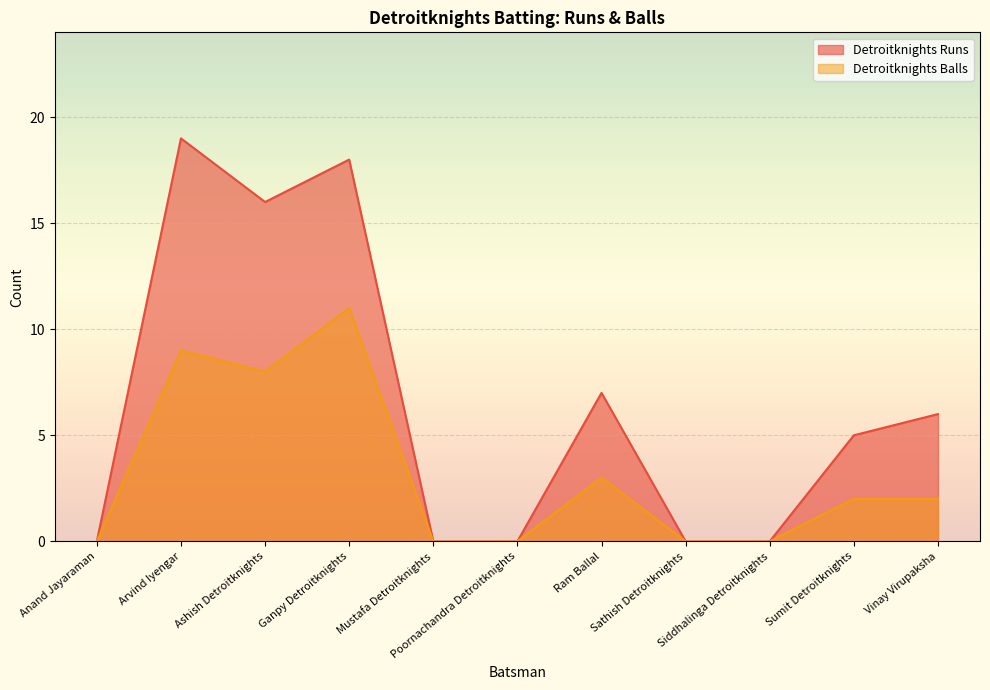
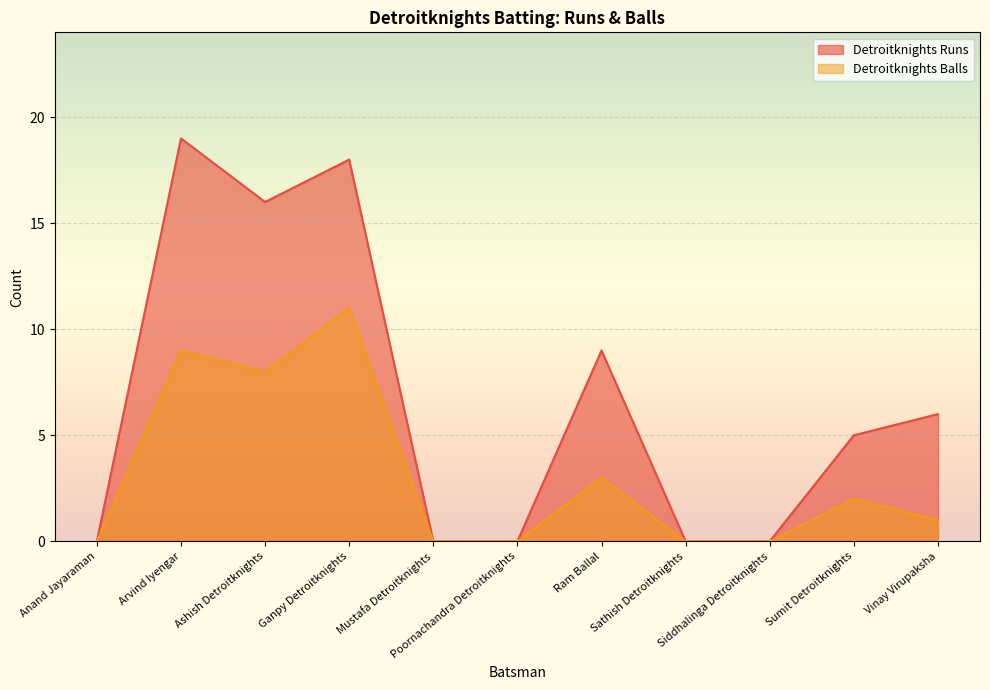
  {
    "Detroitknights Runs": {
      "Arvind Iyengar": 19,
      "Ashish Detroitknights": 16,
      "Ganpy Detroitknights": 18,
-     "Ram Ballal": 7,
+     "Ram Ballal": 9,
      "Sumit Detroitknights": 5,
      "Vinay Virupaksha": 6
    },
    "Detroitknights Balls": {
      "Arvind Iyengar": 9,
      "Ashish Detroitknights": 8,
      "Ganpy Detroitknights": 11,
      "Ram Ballal": 3,
      "Sumit Detroitknights": 2,
-     "Vinay Virupaksha": 2
+     "Vinay Virupaksha": 1
    }
  }
